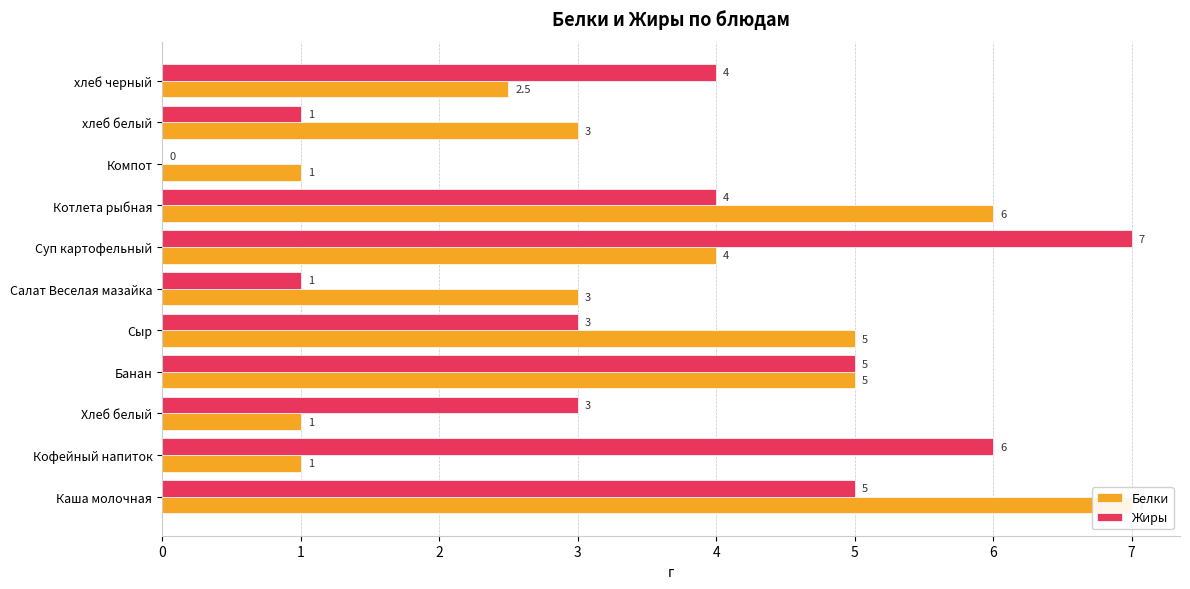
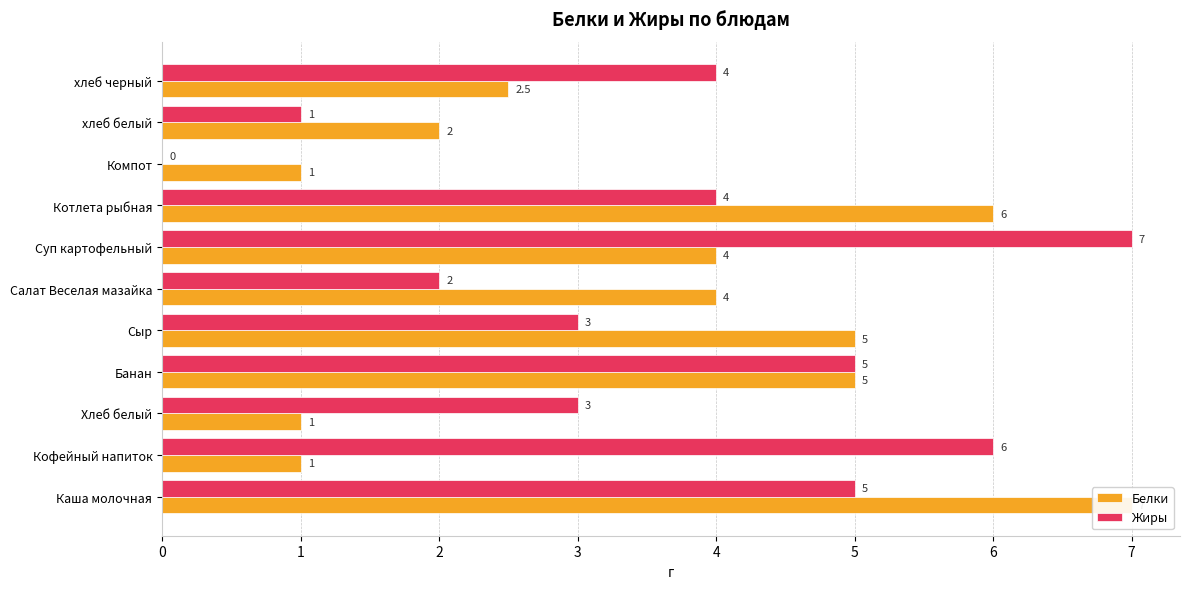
  {
    "Белки": {
      "хлеб черный": 2.5,
-     "хлеб белый": 3,
+     "хлеб белый": 2,
      "Компот": 1,
      "Котлета рыбная": 6,
      "Суп картофельный": 4,
-     "Салат Веселая мазайка": 3,
+     "Салат Веселая мазайка": 4,
      "Сыр": 5,
      "Банан": 5,
      "Хлеб белый": 1,
      "Кофейный напиток": 1
    },
    "Жиры": {
      "хлеб черный": 4,
      "хлеб белый": 1,
      "Компот": 0,
      "Котлета рыбная": 4,
      "Суп картофельный": 7,
-     "Салат Веселая мазайка": 1,
+     "Салат Веселая мазайка": 2,
      "Сыр": 3,
      "Банан": 5,
      "Хлеб белый": 3,
      "Кофейный напиток": 6,
      "Каша молочная": 5
    }
  }
